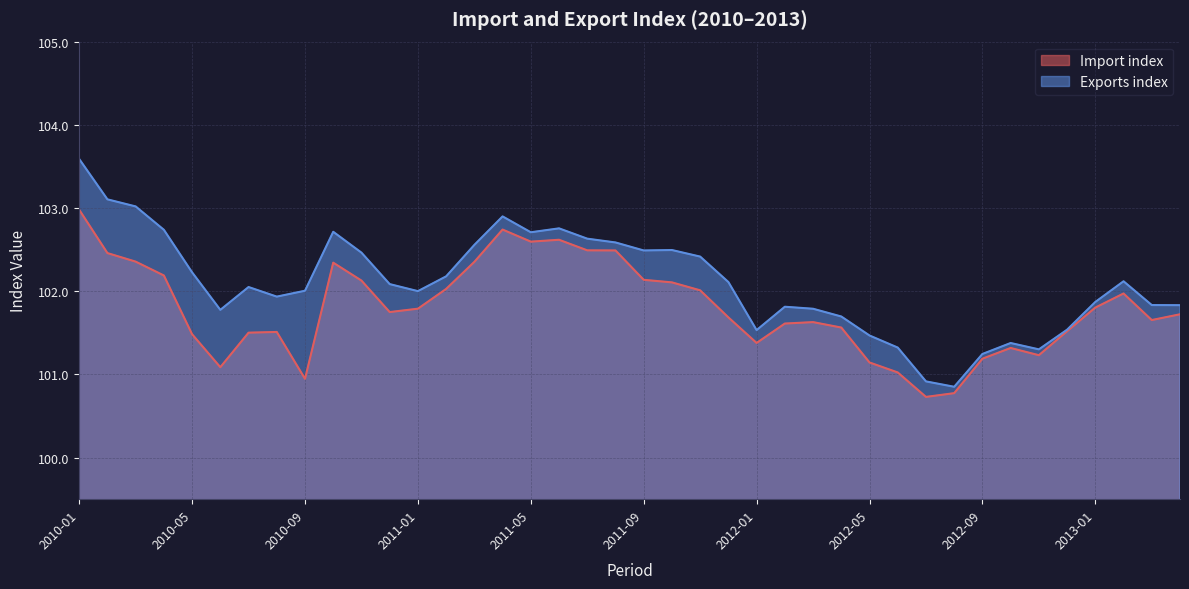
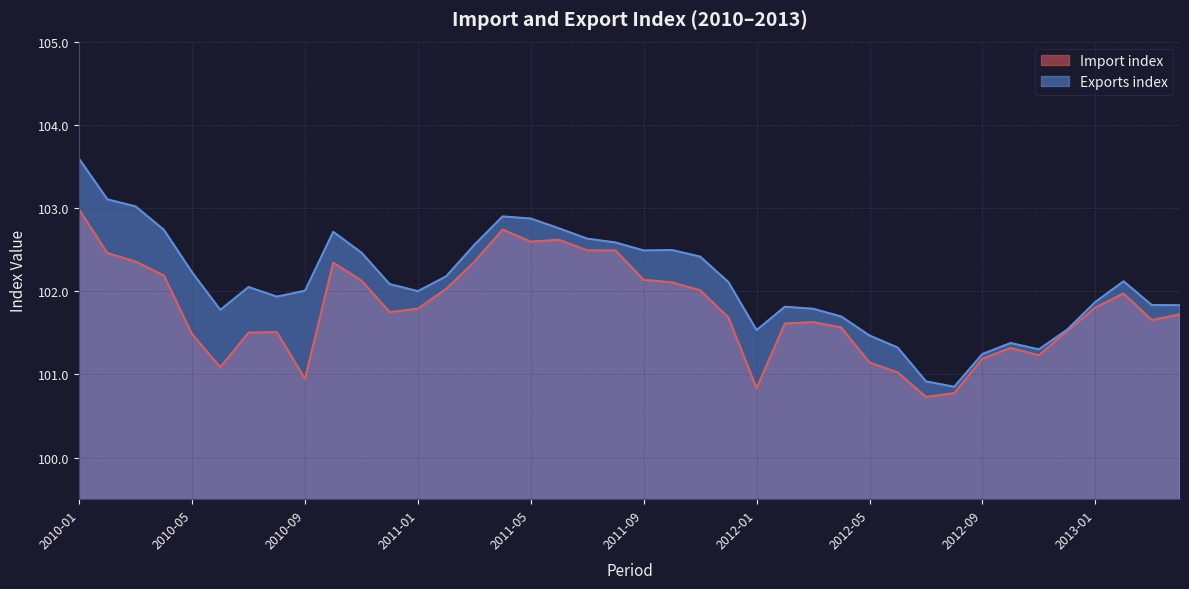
  {
    "Import index": {
      "2010-01": 103.0,
      "2010-05": 101.5,
      "2010-09": 100.9,
      "2011-01": 101.8,
      "2011-05": 102.6,
      "2011-09": 102.1,
-     "2012-01": 101.4,
+     "2012-01": 100.8,
      "2012-05": 101.1,
      "2012-09": 101.2,
      "2013-01": 101.8
    },
    "Exports index": {
      "2010-01": 103.6,
      "2010-05": 102.2,
      "2010-09": 102.0,
      "2011-01": 102.0,
-     "2011-05": 102.7,
+     "2011-05": 102.9,
      "2011-09": 102.5,
      "2012-01": 101.5,
      "2012-05": 101.5,
      "2012-09": 101.2,
      "2013-01": 101.9
    }
  }
